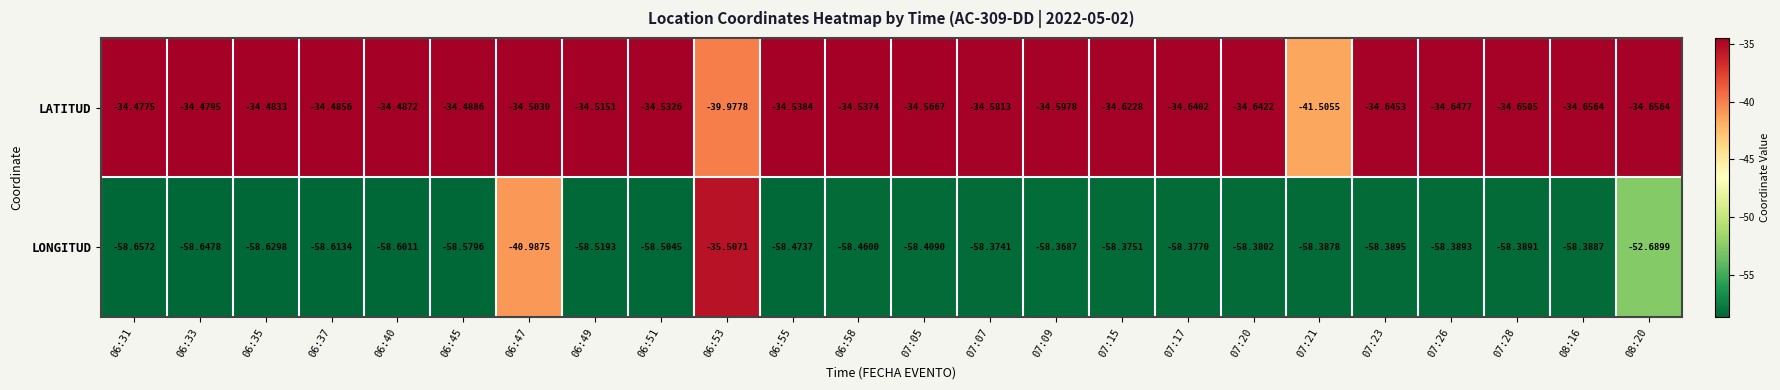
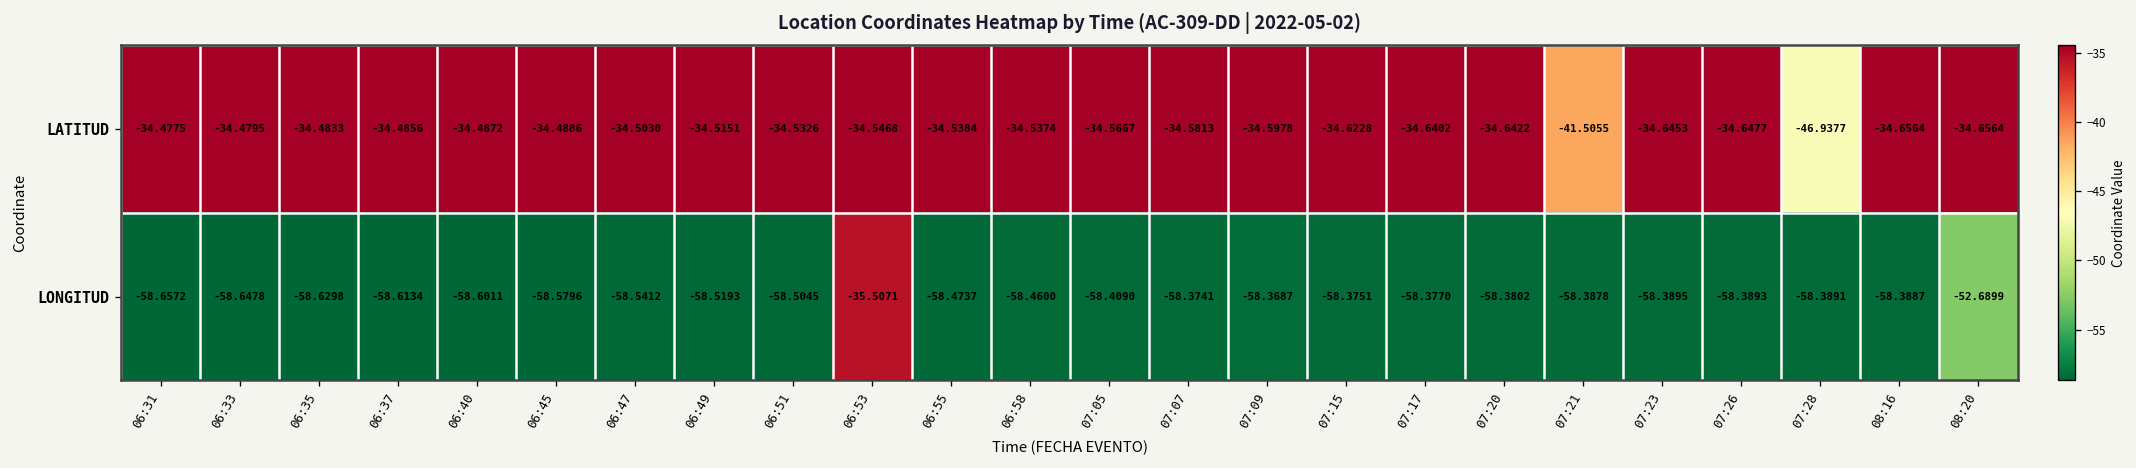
  {
    "LATITUD": {
      "06:31": -34.4775,
      "06:33": -34.4795,
      "06:35": -34.4833,
      "06:37": -34.4856,
      "06:40": -34.4872,
      "06:45": -34.4886,
      "06:47": -34.5030,
      "06:49": -34.5151,
      "06:51": -34.5326,
-     "06:53": -39.9778,
+     "06:53": -34.5468,
      "06:55": -34.5384,
      "06:58": -34.5374,
      "07:05": -34.5667,
      "07:07": -34.5813,
      "07:09": -34.5978,
      "07:15": -34.6228,
      "07:17": -34.6402,
      "07:20": -34.6422,
      "07:21": -41.5055,
      "07:23": -34.6453,
      "07:26": -34.6477,
-     "07:28": -34.6505,
+     "07:28": -46.9377,
      "08:16": -34.6564,
      "08:20": -34.6564
    },
    "LONGITUD": {
      "06:31": -58.6572,
      "06:33": -58.6478,
      "06:35": -58.6298,
      "06:37": -58.6134,
      "06:40": -58.6011,
      "06:45": -58.5796,
-     "06:47": -40.9875,
+     "06:47": -58.5412,
      "06:49": -58.5193,
      "06:51": -58.5045,
      "06:53": -35.5071,
      "06:55": -58.4737,
      "06:58": -58.4600,
      "07:05": -58.4090,
      "07:07": -58.3741,
      "07:09": -58.3687,
      "07:15": -58.3751,
      "07:17": -58.3770,
      "07:20": -58.3802,
      "07:21": -58.3878,
      "07:23": -58.3895,
      "07:26": -58.3893,
      "07:28": -58.3891,
      "08:16": -58.3887,
      "08:20": -52.6899
    }
  }
